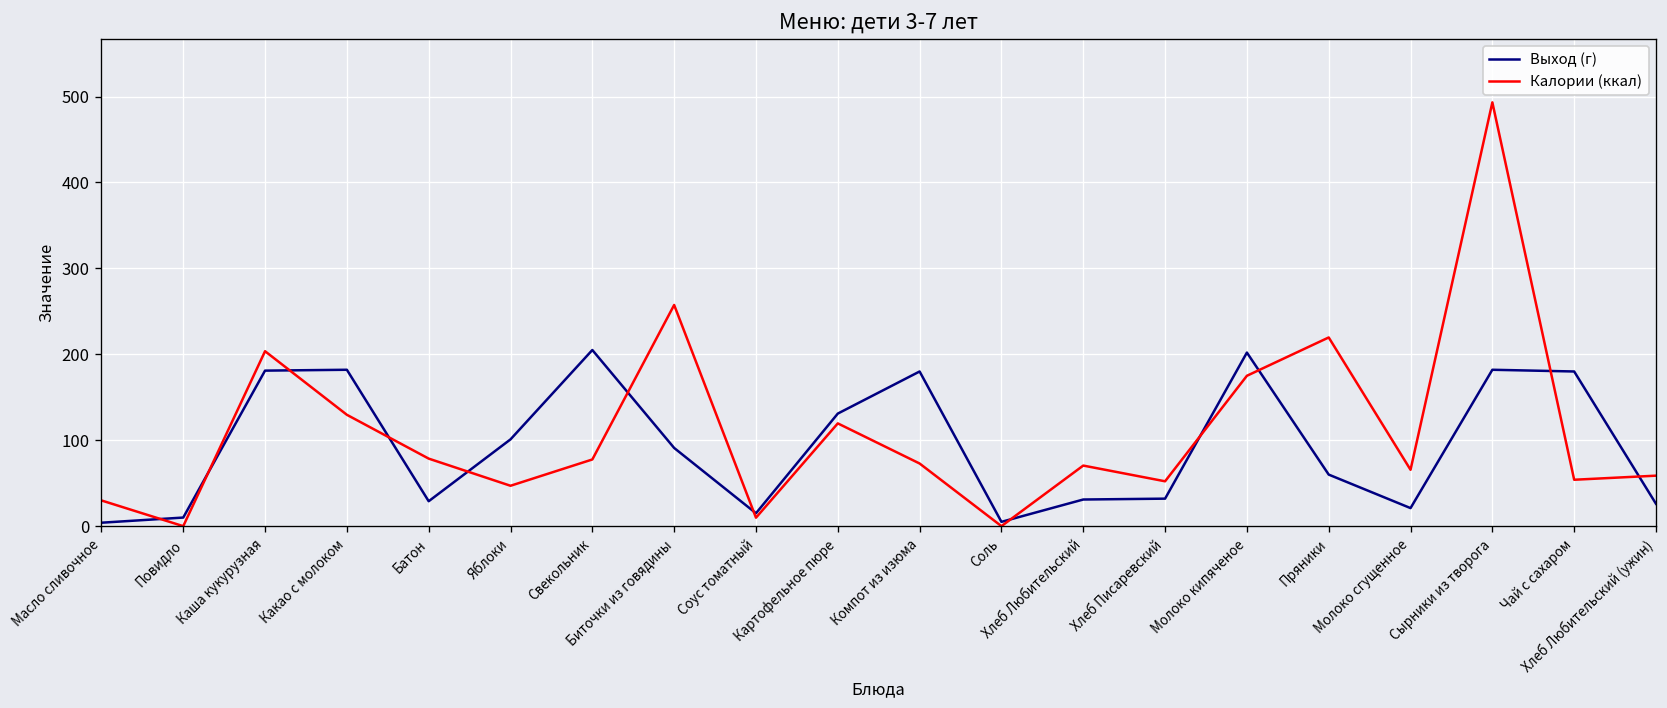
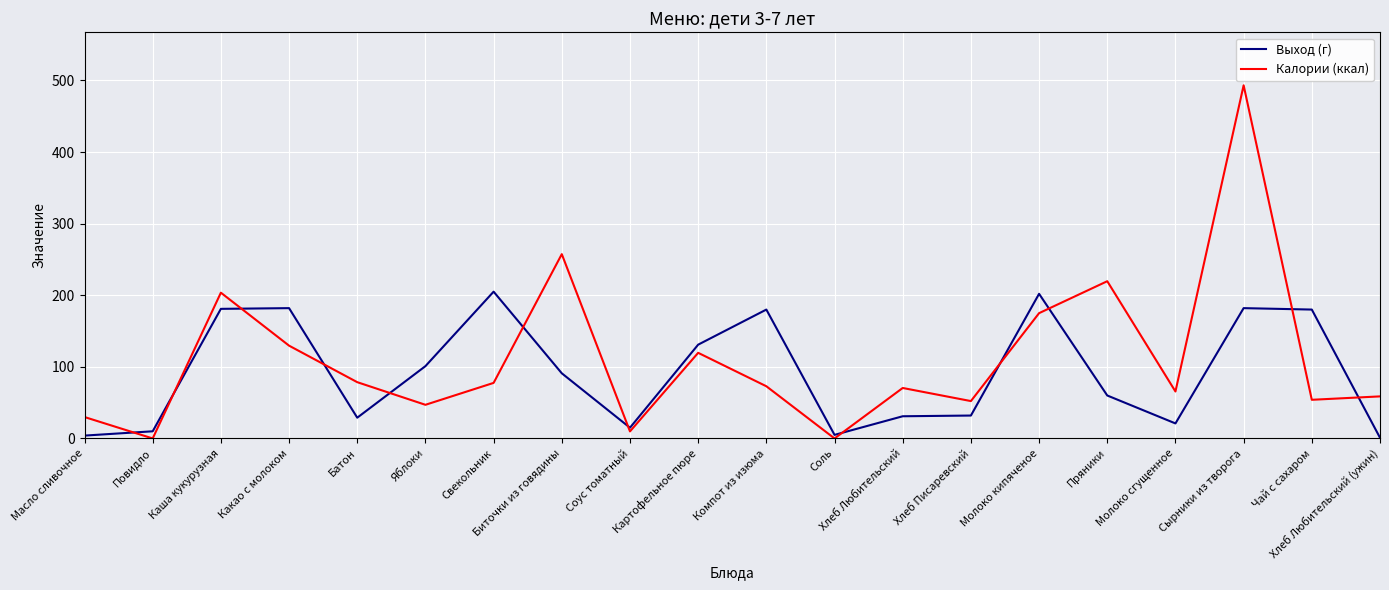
  {
    "Выход (г)": {
      "Масло сливочное": 0,
      "Повидло": 10,
      "Каша кукурузная": 180,
      "Какао с молоком": 180,
      "Батон": 30,
      "Яблоки": 100,
      "Свекольник": 210,
      "Биточки из говядины": 90,
      "Соус томатный": 20,
      "Картофельное пюре": 130,
      "Компот из изюма": 180,
      "Соль": 10,
      "Хлеб Любительский": 30,
      "Хлеб Писаревский": 30,
      "Молоко кипяченое": 200,
      "Пряники": 60,
      "Молоко сгущенное": 20,
      "Сырники из творога": 180,
      "Чай с сахаром": 180,
-     "Хлеб Любительский (ужин)": 30
+     "Хлеб Любительский (ужин)": 0
    },
    "Калории (ккал)": {
      "Масло сливочное": 30,
      "Повидло": 0,
      "Каша кукурузная": 200,
      "Какао с молоком": 130,
      "Батон": 80,
      "Яблоки": 50,
      "Свекольник": 80,
      "Биточки из говядины": 260,
      "Соус томатный": 10,
      "Картофельное пюре": 120,
      "Компот из изюма": 70,
      "Соль": 0,
      "Хлеб Любительский": 70,
      "Хлеб Писаревский": 50,
      "Молоко кипяченое": 180,
      "Пряники": 220,
      "Молоко сгущенное": 70,
      "Сырники из творога": 490,
      "Чай с сахаром": 50,
      "Хлеб Любительский (ужин)": 60
    }
  }
